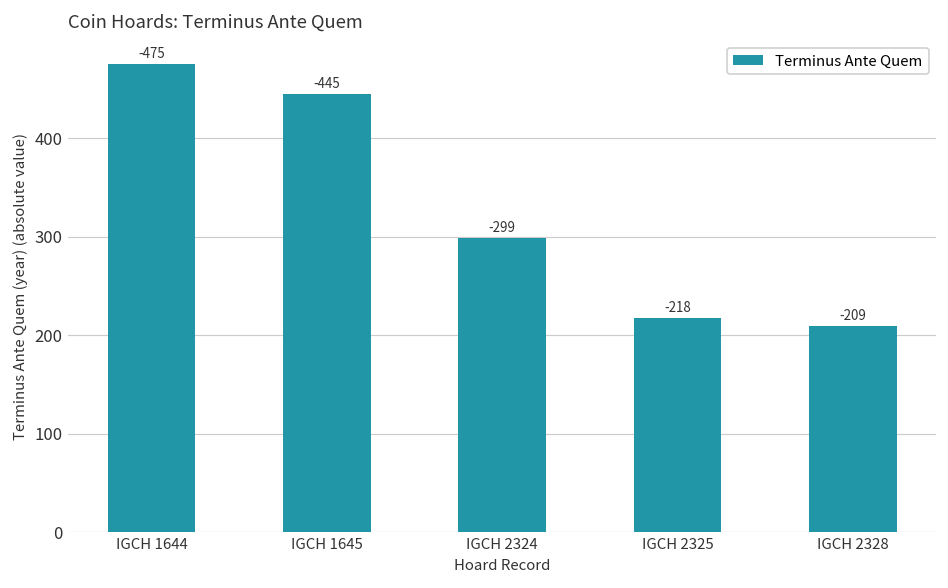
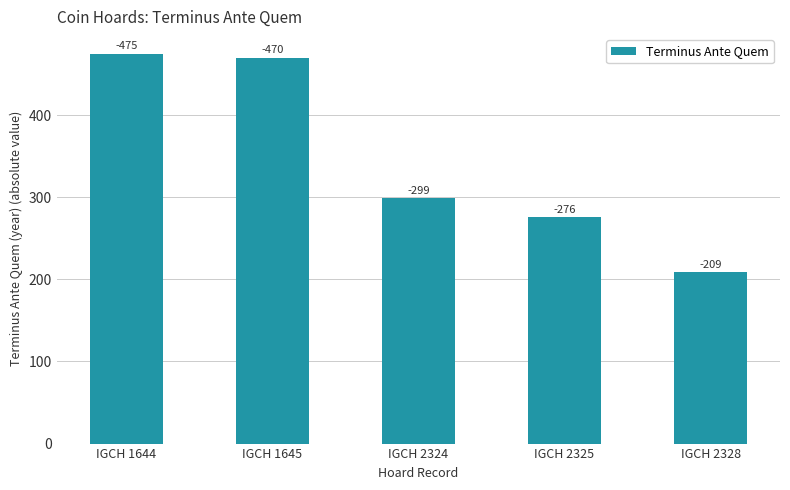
  {
-   "IGCH 1645": -445,
-   "IGCH 2325": -218
+   "IGCH 1645": -470,
+   "IGCH 2325": -276
  }
